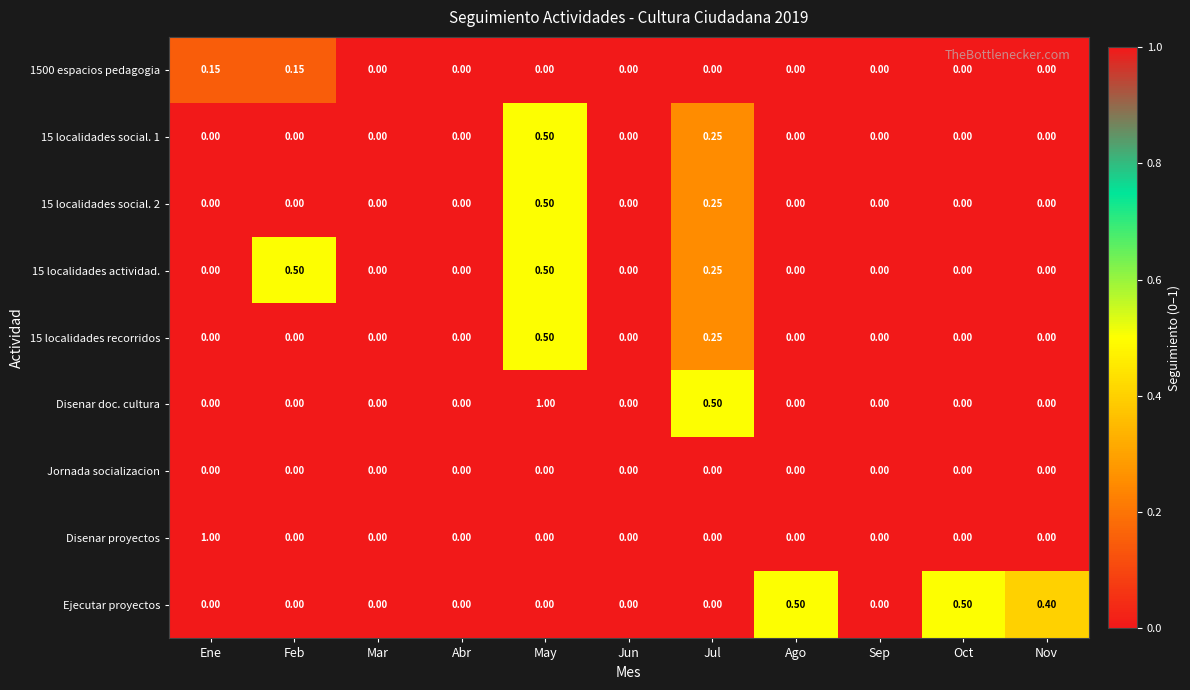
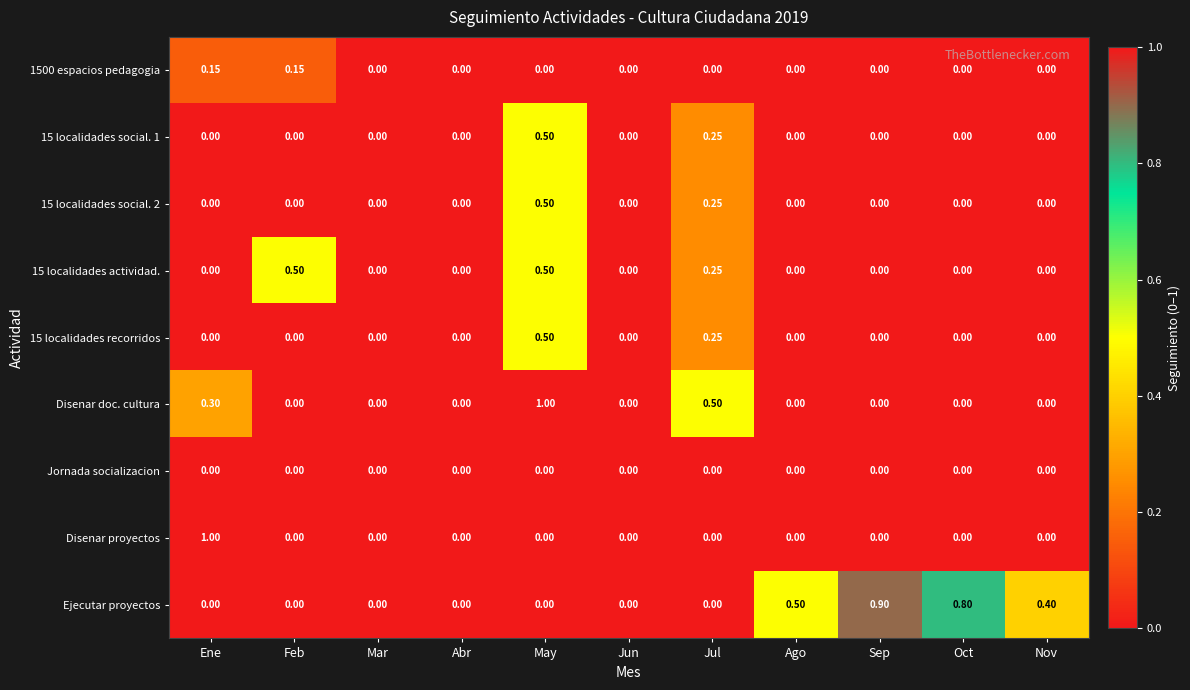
  {
    "1500 espacios pedagogia": {
      "Ene": 0.15,
      "Feb": 0.15,
      "Mar": 0.00,
      "Abr": 0.00,
      "May": 0.00,
      "Jun": 0.00,
      "Jul": 0.00,
      "Ago": 0.00,
      "Sep": 0.00,
      "Oct": 0.00
    },
    "15 localidades social. 1": {
      "Ene": 0.00,
      "Feb": 0.00,
      "Mar": 0.00,
      "Abr": 0.00,
      "May": 0.50,
      "Jun": 0.00,
      "Jul": 0.25,
      "Ago": 0.00,
      "Sep": 0.00,
      "Oct": 0.00,
      "Nov": 0.00
    },
    "15 localidades social. 2": {
      "Ene": 0.00,
      "Feb": 0.00,
      "Mar": 0.00,
      "Abr": 0.00,
      "May": 0.50,
      "Jun": 0.00,
      "Jul": 0.25,
      "Ago": 0.00,
      "Sep": 0.00,
      "Oct": 0.00,
      "Nov": 0.00
    },
    "15 localidades actividad.": {
      "Ene": 0.00,
      "Feb": 0.50,
      "Mar": 0.00,
      "Abr": 0.00,
      "May": 0.50,
      "Jun": 0.00,
      "Jul": 0.25,
      "Ago": 0.00,
      "Sep": 0.00,
      "Oct": 0.00,
      "Nov": 0.00
    },
    "15 localidades recorridos": {
      "Ene": 0.00,
      "Feb": 0.00,
      "Mar": 0.00,
      "Abr": 0.00,
      "May": 0.50,
      "Jun": 0.00,
      "Jul": 0.25,
      "Ago": 0.00,
      "Sep": 0.00,
      "Oct": 0.00,
      "Nov": 0.00
    },
    "Disenar doc. cultura": {
-     "Ene": 0.00,
+     "Ene": 0.30,
      "Feb": 0.00,
      "Mar": 0.00,
      "Abr": 0.00,
      "May": 1.00,
      "Jun": 0.00,
      "Jul": 0.50,
      "Ago": 0.00,
      "Sep": 0.00,
      "Oct": 0.00,
      "Nov": 0.00
    },
    "Jornada socializacion": {
      "Ene": 0.00,
      "Feb": 0.00,
      "Mar": 0.00,
      "Abr": 0.00,
      "May": 0.00,
      "Jun": 0.00,
      "Jul": 0.00,
      "Ago": 0.00,
      "Sep": 0.00,
      "Oct": 0.00,
      "Nov": 0.00
    },
    "Disenar proyectos": {
      "Ene": 1.00,
      "Feb": 0.00,
      "Mar": 0.00,
      "Abr": 0.00,
      "May": 0.00,
      "Jun": 0.00,
      "Jul": 0.00,
      "Ago": 0.00,
      "Sep": 0.00,
      "Oct": 0.00,
      "Nov": 0.00
    },
    "Ejecutar proyectos": {
      "Ene": 0.00,
      "Feb": 0.00,
      "Mar": 0.00,
      "Abr": 0.00,
      "May": 0.00,
      "Jun": 0.00,
      "Jul": 0.00,
      "Ago": 0.50,
-     "Sep": 0.00,
-     "Oct": 0.50,
+     "Sep": 0.90,
+     "Oct": 0.80,
      "Nov": 0.40
    }
  }
